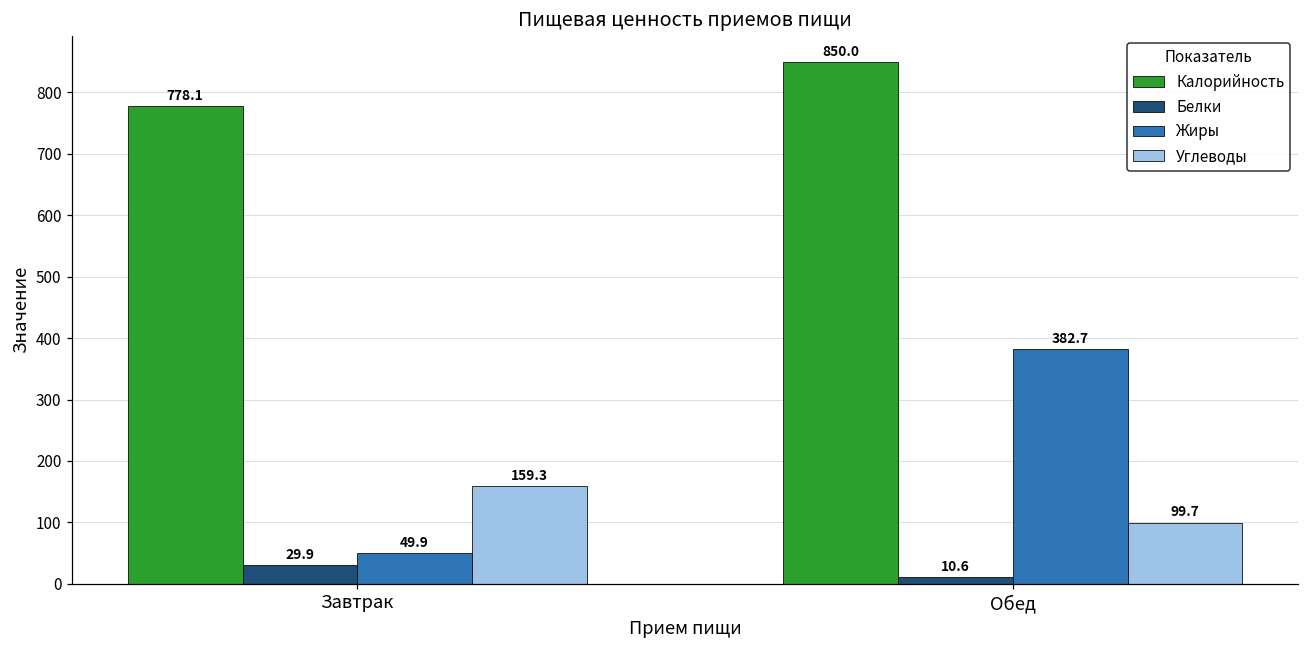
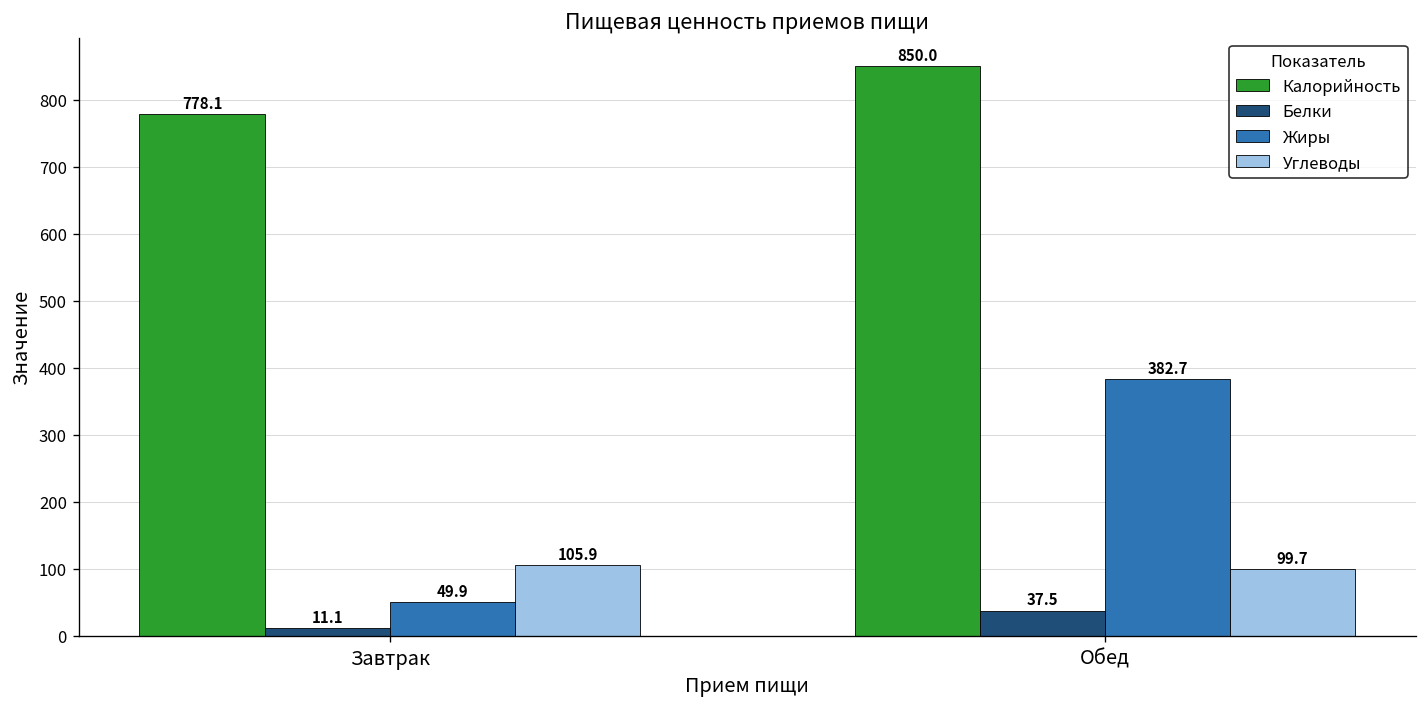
  {
    "Калорийность": {
      "Завтрак": 778.1,
      "Обед": 850.0
    },
    "Белки": {
-     "Завтрак": 29.9,
-     "Обед": 10.6
+     "Завтрак": 11.1,
+     "Обед": 37.5
    },
    "Жиры": {
      "Завтрак": 49.9,
      "Обед": 382.7
    },
    "Углеводы": {
-     "Завтрак": 159.3,
+     "Завтрак": 105.9,
      "Обед": 99.7
    }
  }
